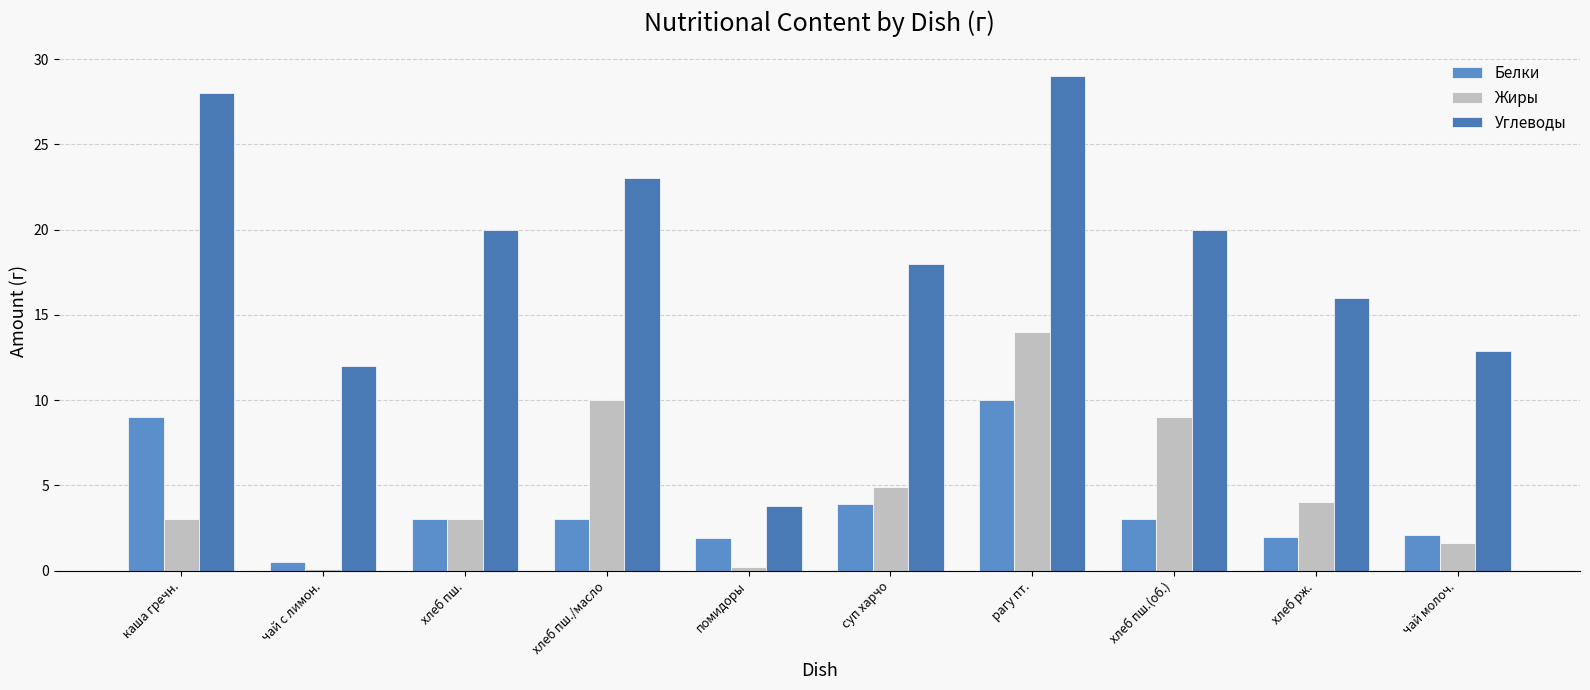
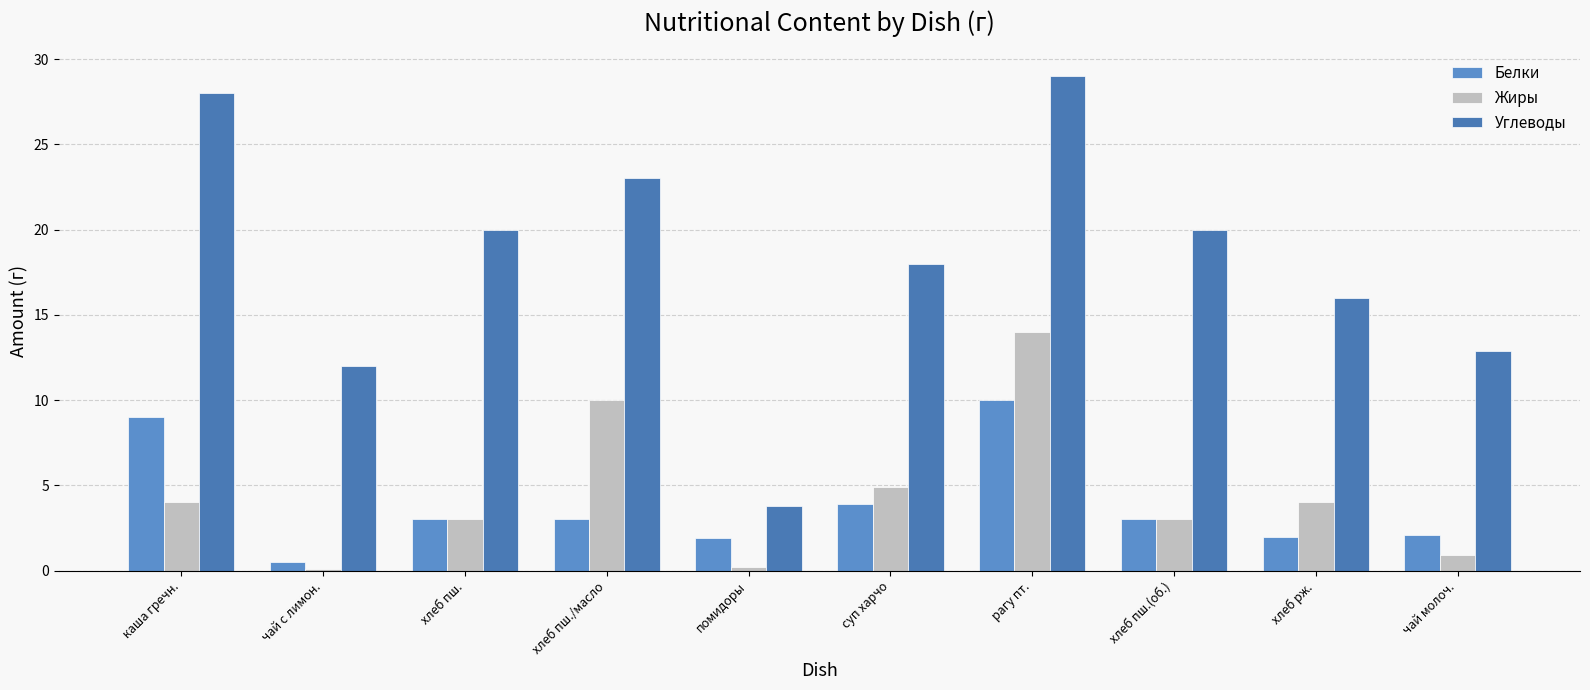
  {
    "Жиры": {
-     "каша гречн.": 3,
+     "каша гречн.": 4,
      "хлеб пш.": 3.0,
      "хлеб пш./масло": 10.0,
      "помидоры": 0.2,
      "суп харчо": 4.9,
      "рагу пт.": 14.0,
-     "хлеб пш.(об.)": 9,
+     "хлеб пш.(об.)": 3,
      "хлеб рж.": 4.0,
-     "чай молоч.": 1.6
+     "чай молоч.": 0.9
    }
  }
